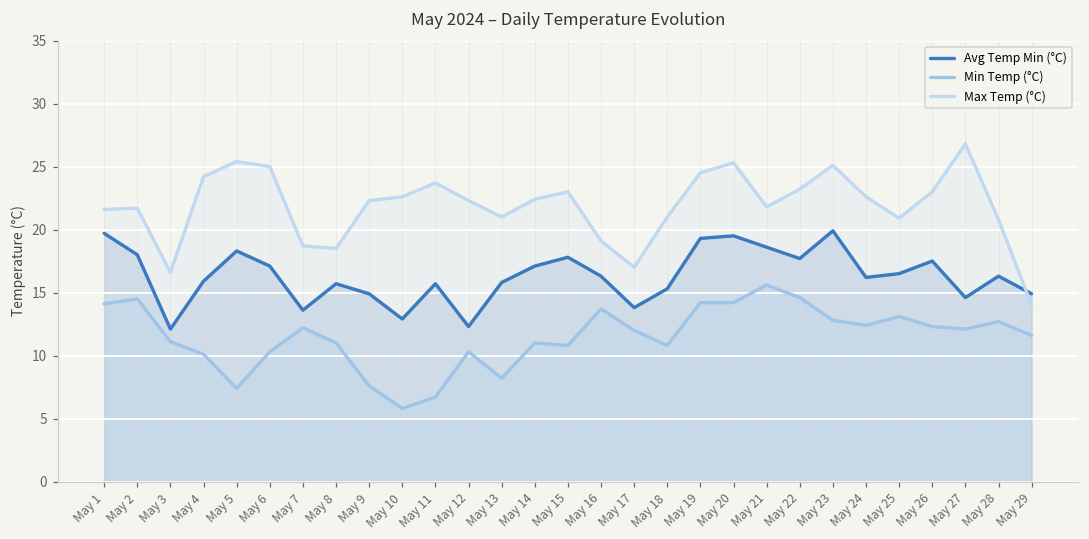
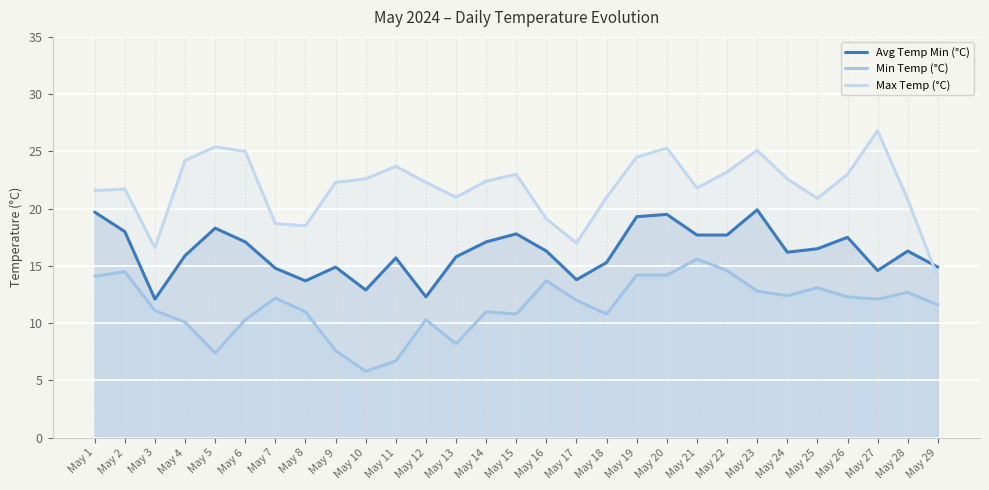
  {
    "Avg Temp Min (°C)": {
      "May 1": 19.7,
      "May 2": 18.0,
      "May 3": 12.1,
      "May 4": 15.9,
      "May 5": 18.3,
      "May 6": 17.1,
-     "May 7": 13.6,
-     "May 8": 15.7,
+     "May 7": 14.8,
+     "May 8": 13.7,
      "May 9": 14.9,
      "May 10": 12.9,
      "May 11": 15.7,
      "May 12": 12.3,
      "May 13": 15.8,
      "May 14": 17.1,
      "May 15": 17.8,
      "May 16": 16.3,
      "May 17": 13.8,
      "May 18": 15.3,
      "May 19": 19.3,
      "May 20": 19.5,
-     "May 21": 18.6,
+     "May 21": 17.7,
      "May 22": 17.7,
      "May 23": 19.9,
      "May 24": 16.2,
      "May 25": 16.5,
      "May 26": 17.5,
      "May 27": 14.6,
      "May 28": 16.3,
      "May 29": 14.9
    }
  }
